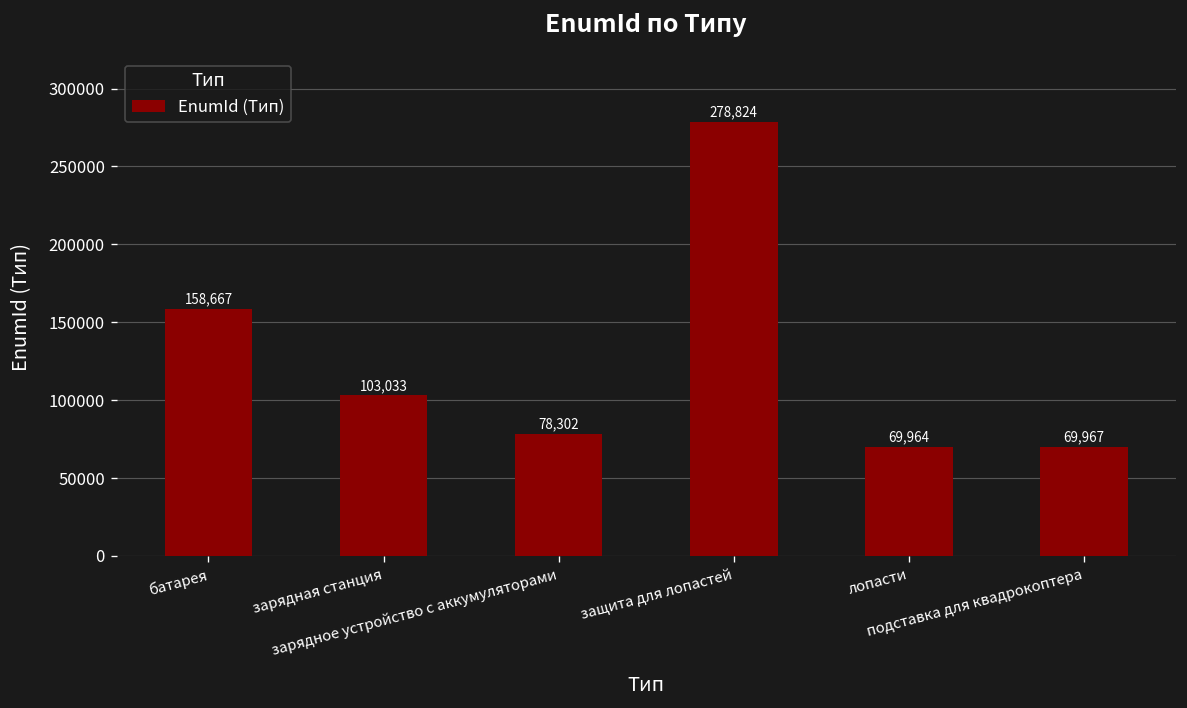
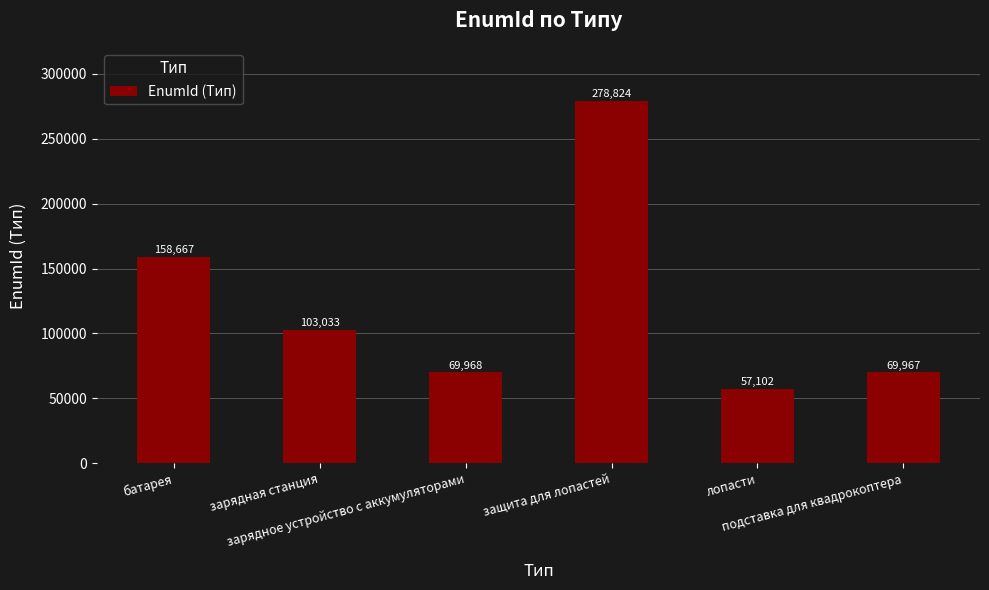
  {
    "батарея": "158,667",
    "зарядная станция": "103,033",
-   "зарядное устройство с аккумуляторами": "78,302",
+   "зарядное устройство с аккумуляторами": "69,968",
    "защита для лопастей": "278,824",
-   "лопасти": "69,964",
+   "лопасти": "57,102",
    "подставка для квадрокоптера": "69,967"
  }
